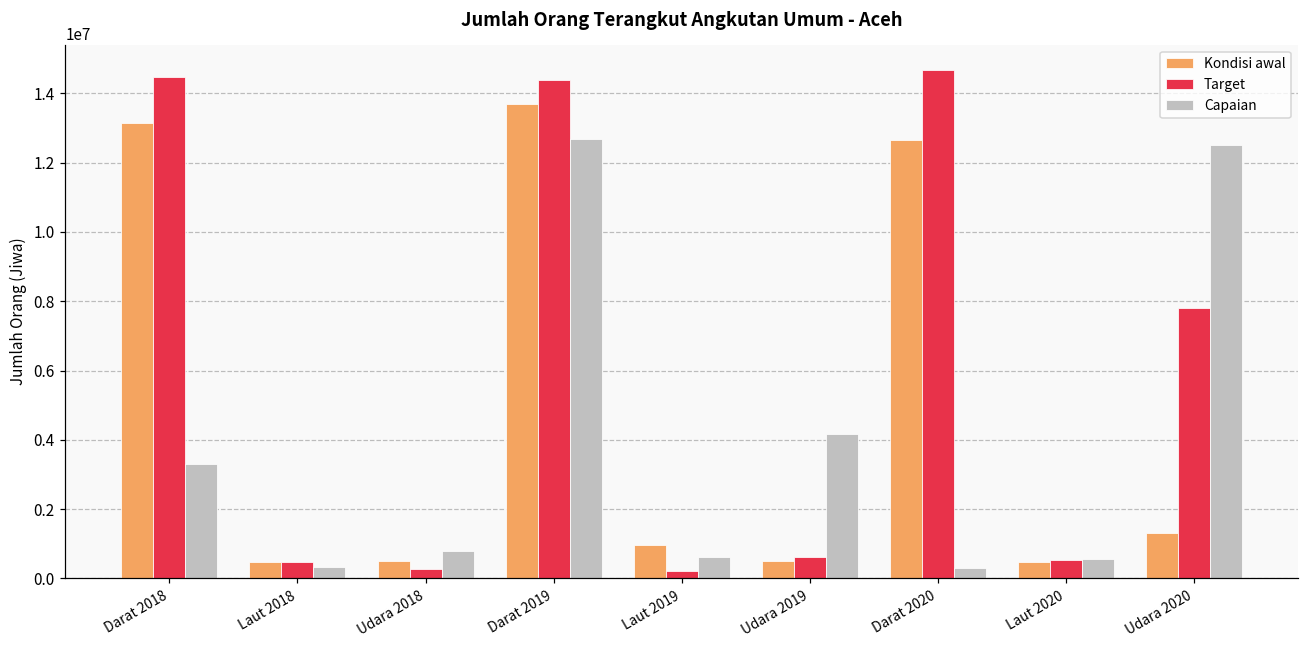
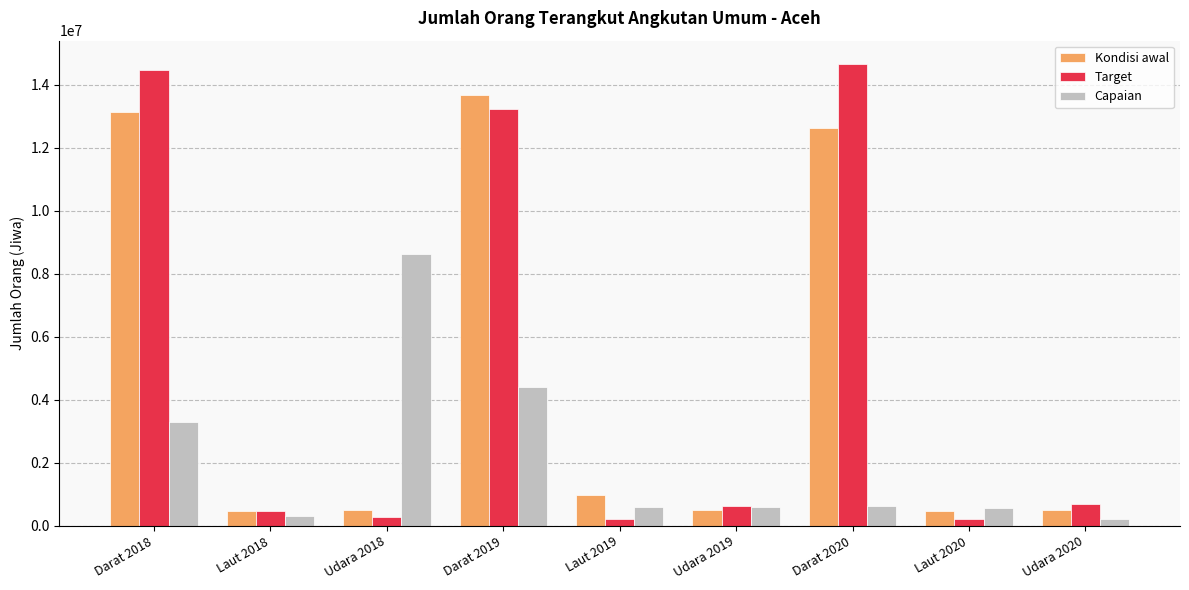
  {
    "Kondisi awal": {
      "Darat 2018": 13100000,
      "Laut 2018": 500000,
      "Udara 2018": 500000,
      "Darat 2019": 13700000,
      "Laut 2019": 1000000,
      "Udara 2019": 500000,
      "Darat 2020": 12600000,
      "Laut 2020": 500000,
-     "Udara 2020": 1300000
+     "Udara 2020": 500000
    },
    "Target": {
      "Darat 2018": 14500000,
      "Laut 2018": 500000,
      "Udara 2018": 300000,
-     "Darat 2019": 14400000,
+     "Darat 2019": 13200000,
      "Laut 2019": 200000,
      "Udara 2019": 600000,
      "Darat 2020": 14700000,
-     "Laut 2020": 500000,
-     "Udara 2020": 7800000
+     "Laut 2020": 200000,
+     "Udara 2020": 700000
    },
    "Capaian": {
      "Darat 2018": 3300000,
      "Laut 2018": 300000,
-     "Udara 2018": 800000,
-     "Darat 2019": 12700000,
+     "Udara 2018": 8600000,
+     "Darat 2019": 4400000,
      "Laut 2019": 600000,
-     "Udara 2019": 4200000,
-     "Darat 2020": 300000,
+     "Udara 2019": 600000,
+     "Darat 2020": 600000,
      "Laut 2020": 600000,
-     "Udara 2020": 12500000
+     "Udara 2020": 200000
    }
  }
